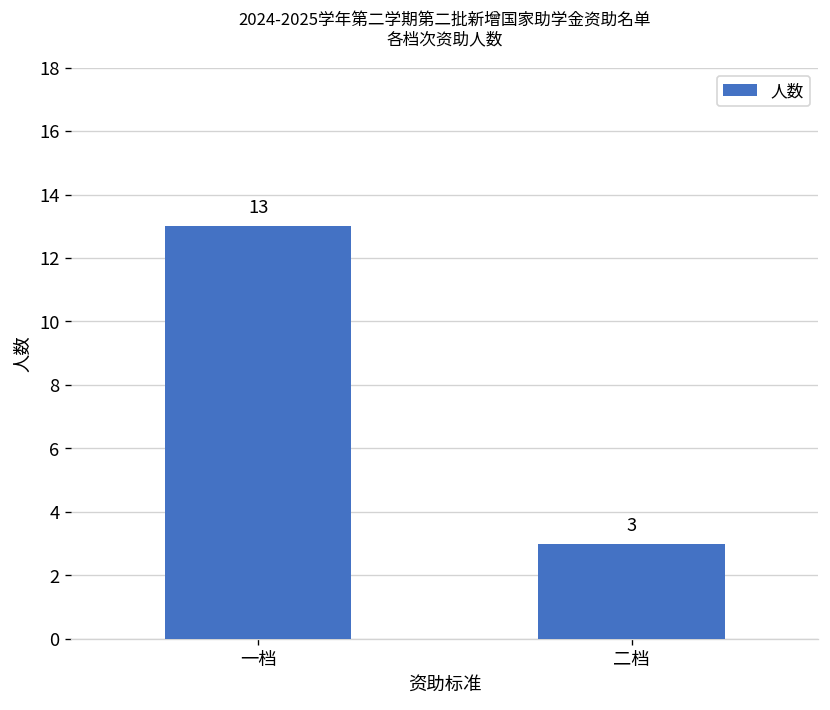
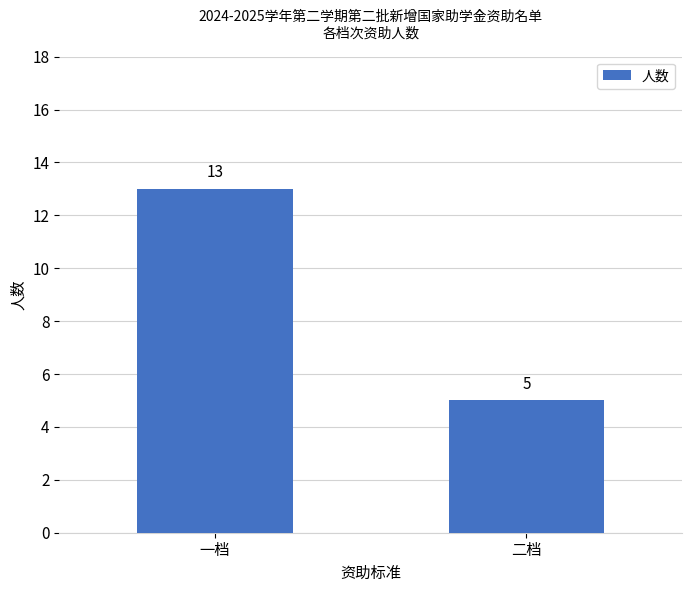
  {
    "一档": 13,
-   "二档": 3
+   "二档": 5
  }
